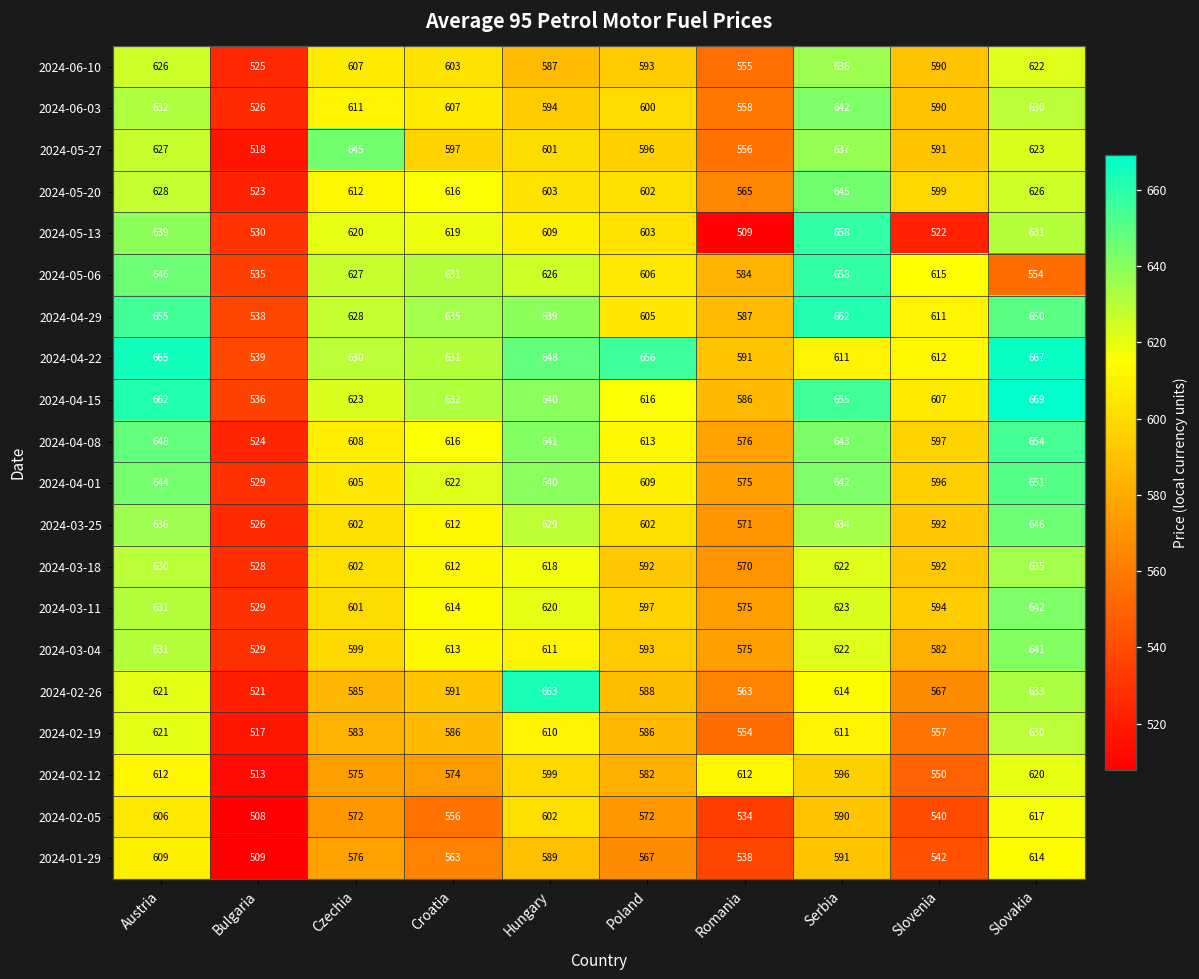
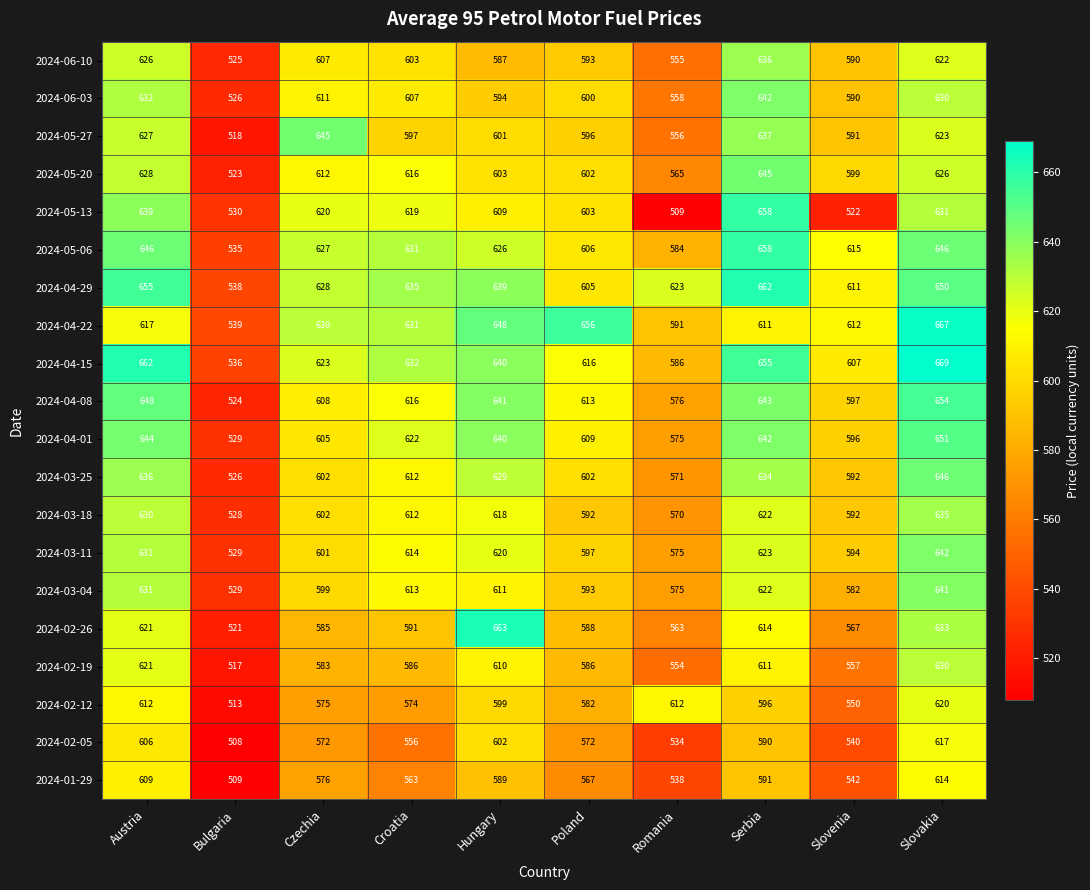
  {
    "2024-06-10": {
      "Austria": 626,
      "Bulgaria": 525,
      "Czechia": 607,
      "Croatia": 603,
      "Hungary": 587,
      "Poland": 593,
      "Romania": 555,
      "Serbia": 636,
      "Slovenia": 590,
      "Slovakia": 622
    },
    "2024-06-03": {
      "Austria": 632,
      "Bulgaria": 526,
      "Czechia": 611,
      "Croatia": 607,
      "Hungary": 594,
      "Poland": 600,
      "Romania": 558,
      "Serbia": 642,
      "Slovenia": 590,
      "Slovakia": 630
    },
    "2024-05-27": {
      "Austria": 627,
      "Bulgaria": 518,
      "Czechia": 645,
      "Croatia": 597,
      "Hungary": 601,
      "Poland": 596,
      "Romania": 556,
      "Serbia": 637,
      "Slovenia": 591,
      "Slovakia": 623
    },
    "2024-05-20": {
      "Austria": 628,
      "Bulgaria": 523,
      "Czechia": 612,
      "Croatia": 616,
      "Hungary": 603,
      "Poland": 602,
      "Romania": 565,
      "Serbia": 645,
      "Slovenia": 599,
      "Slovakia": 626
    },
    "2024-05-13": {
      "Austria": 639,
      "Bulgaria": 530,
      "Czechia": 620,
      "Croatia": 619,
      "Hungary": 609,
      "Poland": 603,
      "Romania": 509,
      "Serbia": 658,
      "Slovenia": 522,
      "Slovakia": 631
    },
    "2024-05-06": {
      "Austria": 646,
      "Bulgaria": 535,
      "Czechia": 627,
      "Croatia": 631,
      "Hungary": 626,
      "Poland": 606,
      "Romania": 584,
      "Serbia": 658,
      "Slovenia": 615,
-     "Slovakia": 554
+     "Slovakia": 646
    },
    "2024-04-29": {
      "Austria": 655,
      "Bulgaria": 538,
      "Czechia": 628,
      "Croatia": 635,
      "Hungary": 639,
      "Poland": 605,
-     "Romania": 587,
+     "Romania": 623,
      "Serbia": 662,
      "Slovenia": 611,
      "Slovakia": 650
    },
    "2024-04-22": {
-     "Austria": 665,
+     "Austria": 617,
      "Bulgaria": 539,
      "Czechia": 630,
      "Croatia": 631,
      "Hungary": 648,
      "Poland": 656,
      "Romania": 591,
      "Serbia": 611,
      "Slovenia": 612,
      "Slovakia": 667
    },
    "2024-04-15": {
      "Austria": 662,
      "Bulgaria": 536,
      "Czechia": 623,
      "Croatia": 632,
      "Hungary": 640,
      "Poland": 616,
      "Romania": 586,
      "Serbia": 655,
      "Slovenia": 607,
      "Slovakia": 669
    },
    "2024-04-08": {
      "Austria": 648,
      "Bulgaria": 524,
      "Czechia": 608,
      "Croatia": 616,
      "Hungary": 641,
      "Poland": 613,
      "Romania": 576,
      "Serbia": 643,
      "Slovenia": 597,
      "Slovakia": 654
    },
    "2024-04-01": {
      "Austria": 644,
      "Bulgaria": 529,
      "Czechia": 605,
      "Croatia": 622,
      "Hungary": 640,
      "Poland": 609,
      "Romania": 575,
      "Serbia": 642,
      "Slovenia": 596,
      "Slovakia": 651
    },
    "2024-03-25": {
      "Austria": 636,
      "Bulgaria": 526,
      "Czechia": 602,
      "Croatia": 612,
      "Hungary": 629,
      "Poland": 602,
      "Romania": 571,
      "Serbia": 634,
      "Slovenia": 592,
      "Slovakia": 646
    },
    "2024-03-18": {
      "Austria": 630,
      "Bulgaria": 528,
      "Czechia": 602,
      "Croatia": 612,
      "Hungary": 618,
      "Poland": 592,
      "Romania": 570,
      "Serbia": 622,
      "Slovenia": 592,
      "Slovakia": 635
    },
    "2024-03-11": {
      "Austria": 631,
      "Bulgaria": 529,
      "Czechia": 601,
      "Croatia": 614,
      "Hungary": 620,
      "Poland": 597,
      "Romania": 575,
      "Serbia": 623,
      "Slovenia": 594,
      "Slovakia": 642
    },
    "2024-03-04": {
      "Austria": 631,
      "Bulgaria": 529,
      "Czechia": 599,
      "Croatia": 613,
      "Hungary": 611,
      "Poland": 593,
      "Romania": 575,
      "Serbia": 622,
      "Slovenia": 582,
      "Slovakia": 641
    },
    "2024-02-26": {
      "Austria": 621,
      "Bulgaria": 521,
      "Czechia": 585,
      "Croatia": 591,
      "Hungary": 663,
      "Poland": 588,
      "Romania": 563,
      "Serbia": 614,
      "Slovenia": 567,
      "Slovakia": 633
    },
    "2024-02-19": {
      "Austria": 621,
      "Bulgaria": 517,
      "Czechia": 583,
      "Croatia": 586,
      "Hungary": 610,
      "Poland": 586,
      "Romania": 554,
      "Serbia": 611,
      "Slovenia": 557,
      "Slovakia": 630
    },
    "2024-02-12": {
      "Austria": 612,
      "Bulgaria": 513,
      "Czechia": 575,
      "Croatia": 574,
      "Hungary": 599,
      "Poland": 582,
      "Romania": 612,
      "Serbia": 596,
      "Slovenia": 550,
      "Slovakia": 620
    },
    "2024-02-05": {
      "Austria": 606,
      "Bulgaria": 508,
      "Czechia": 572,
      "Croatia": 556,
      "Hungary": 602,
      "Poland": 572,
      "Romania": 534,
      "Serbia": 590,
      "Slovenia": 540,
      "Slovakia": 617
    },
    "2024-01-29": {
      "Austria": 609,
      "Bulgaria": 509,
      "Czechia": 576,
      "Croatia": 563,
      "Hungary": 589,
      "Poland": 567,
      "Romania": 538,
      "Serbia": 591,
      "Slovenia": 542,
      "Slovakia": 614
    }
  }
